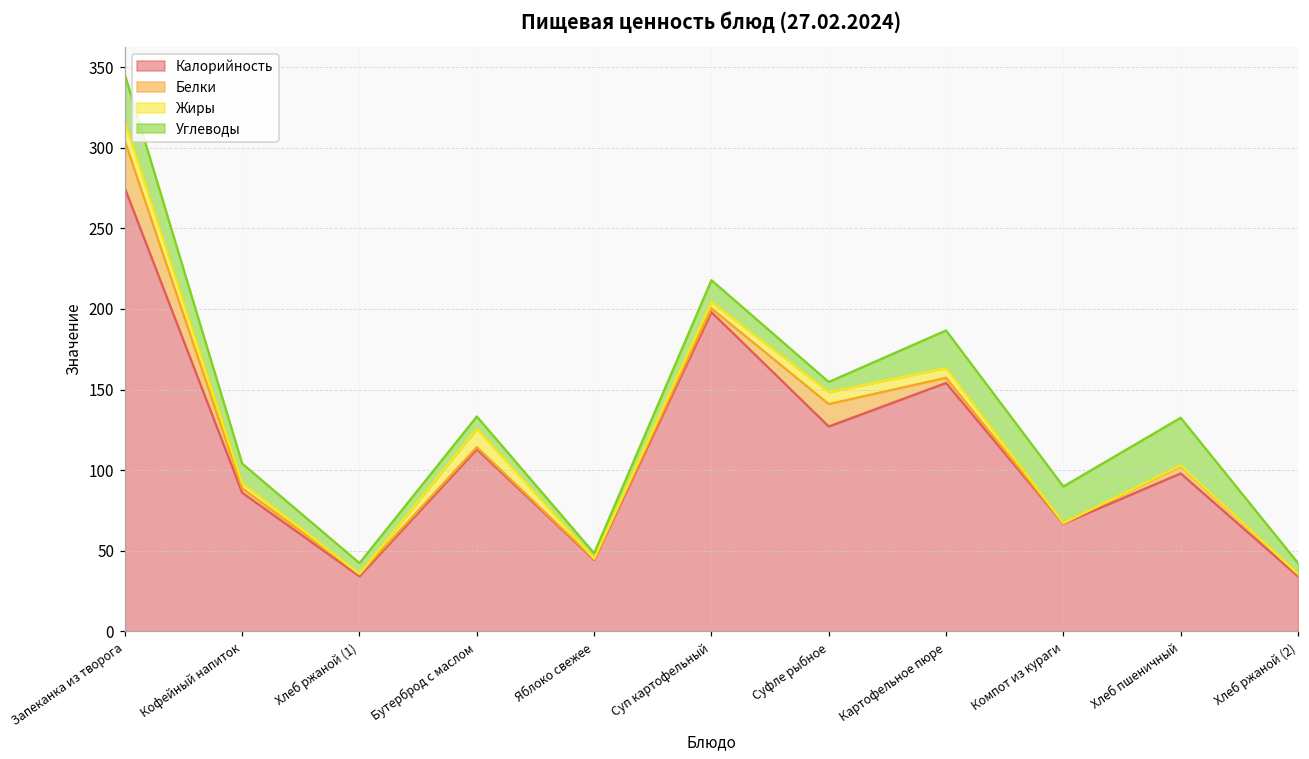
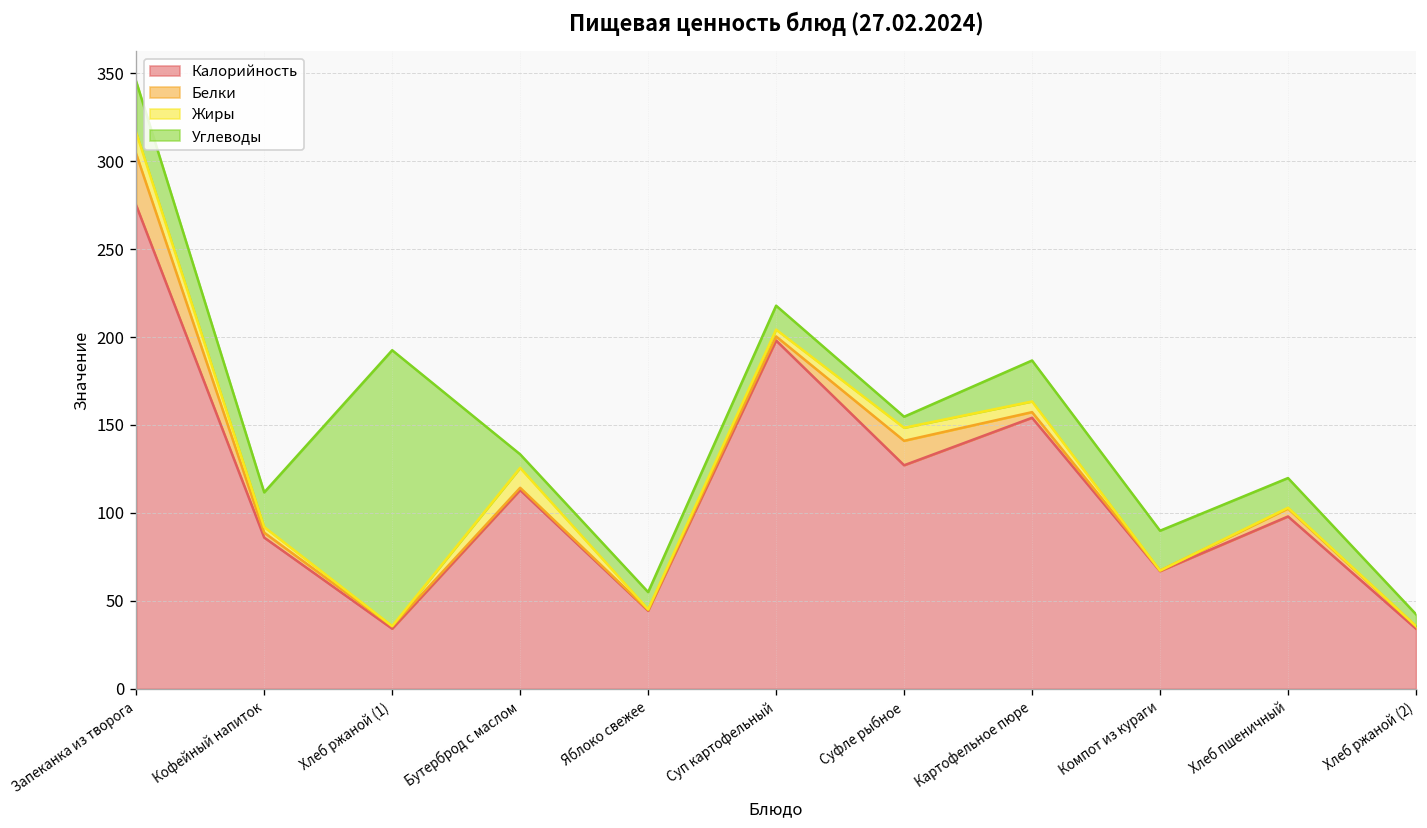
  {
    "Калорийность": {
      "Запеканка из творога": 275,
      "Кофейный напиток": 86,
      "Суп картофельный": 198,
      "Суфле рыбное": 127,
      "Картофельное пюре": 154,
      "Хлеб пшеничный": 98
    },
    "Углеводы": {
      "Запеканка из творога": 29,
-     "Кофейный напиток": 12,
-     "Хлеб ржаной (1)": 7,
+     "Кофейный напиток": 20,
+     "Хлеб ржаной (1)": 157,
      "Бутерброд с маслом": 8,
-     "Яблоко свежее": 3,
+     "Яблоко свежее": 10,
      "Суп картофельный": 14,
      "Суфле рыбное": 6,
      "Картофельное пюре": 23,
      "Компот из кураги": 23,
-     "Хлеб пшеничный": 30,
+     "Хлеб пшеничный": 17,
      "Хлеб ржаной (2)": 7
    }
  }
